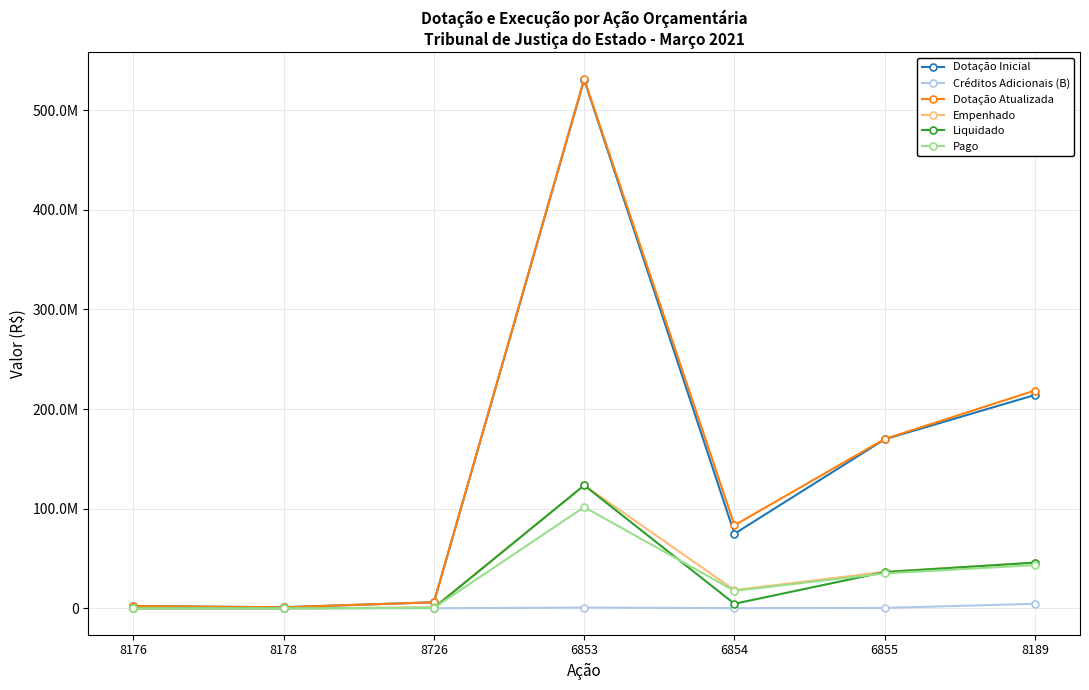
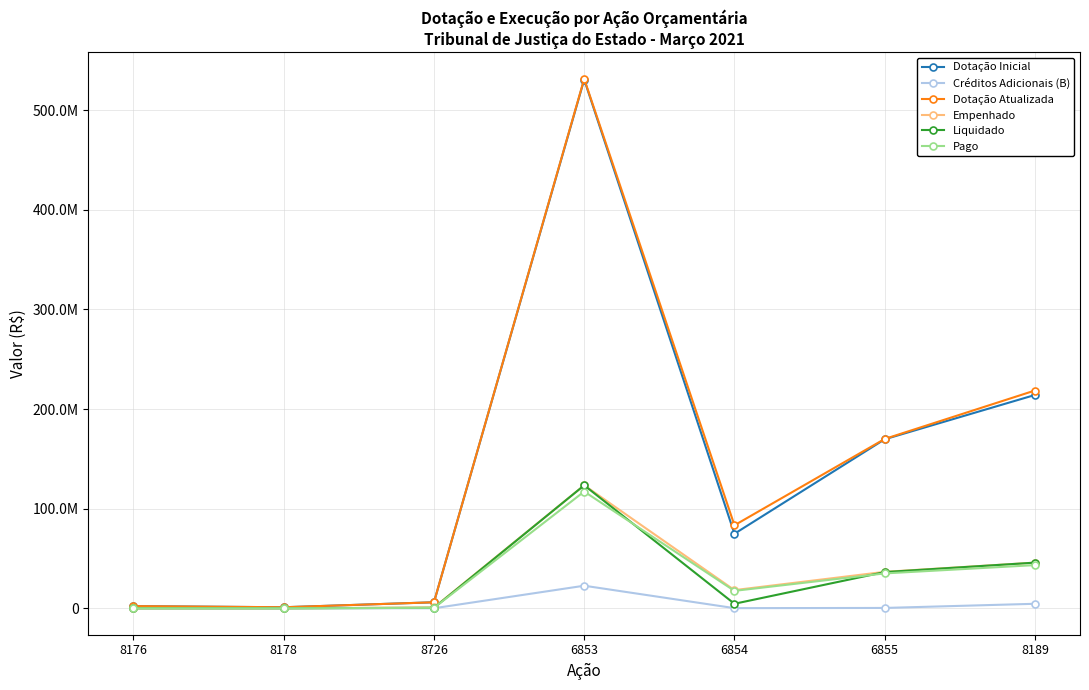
  {
    "Dotação Inicial": {
      "6854": 70000000,
      "8189": 210000000
    },
    "Créditos Adicionais (B)": {
-     "6853": 0,
+     "6853": 20000000,
      "6854": 0,
      "6855": 0,
      "8189": 0
    },
    "Dotação Atualizada": {
      "6854": 80000000,
      "8189": 220000000
    },
    "Liquidado": {
      "6854": 0
    },
    "Pago": {
-     "6853": 100000000
+     "6853": 120000000
    }
  }
